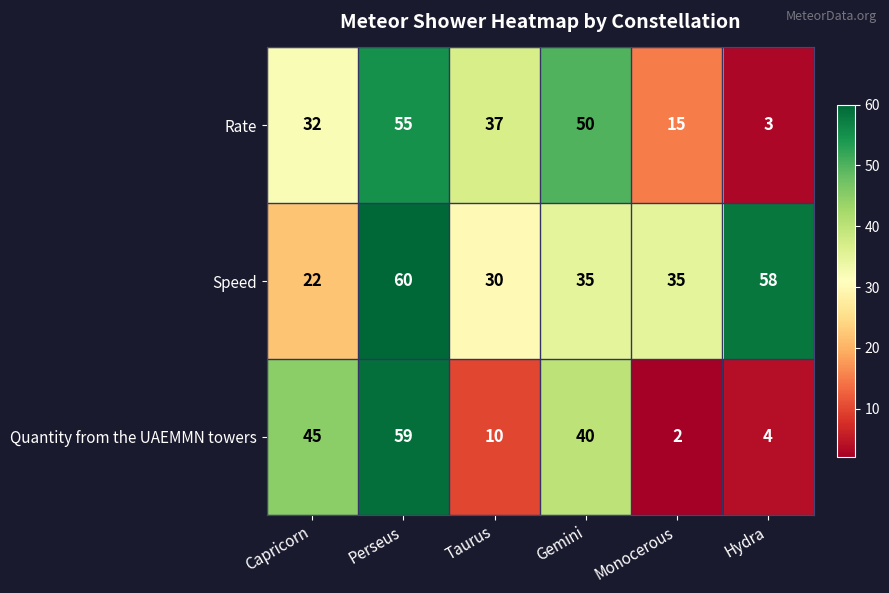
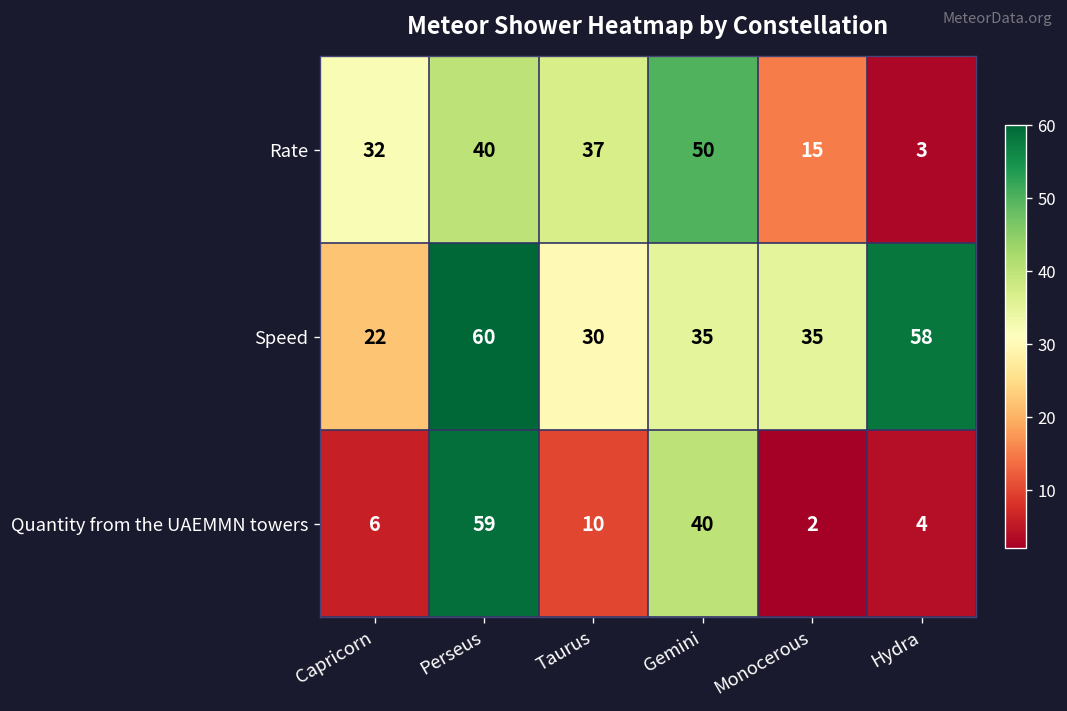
  {
    "Rate": {
      "Capricorn": 32,
-     "Perseus": 55,
+     "Perseus": 40,
      "Taurus": 37,
      "Gemini": 50,
      "Monocerous": 15,
      "Hydra": 3
    },
    "Speed": {
      "Capricorn": 22,
      "Perseus": 60,
      "Taurus": 30,
      "Gemini": 35,
      "Monocerous": 35,
      "Hydra": 58
    },
    "Quantity from the UAEMMN towers": {
-     "Capricorn": 45,
+     "Capricorn": 6,
      "Perseus": 59,
      "Taurus": 10,
      "Gemini": 40,
      "Monocerous": 2,
      "Hydra": 4
    }
  }
